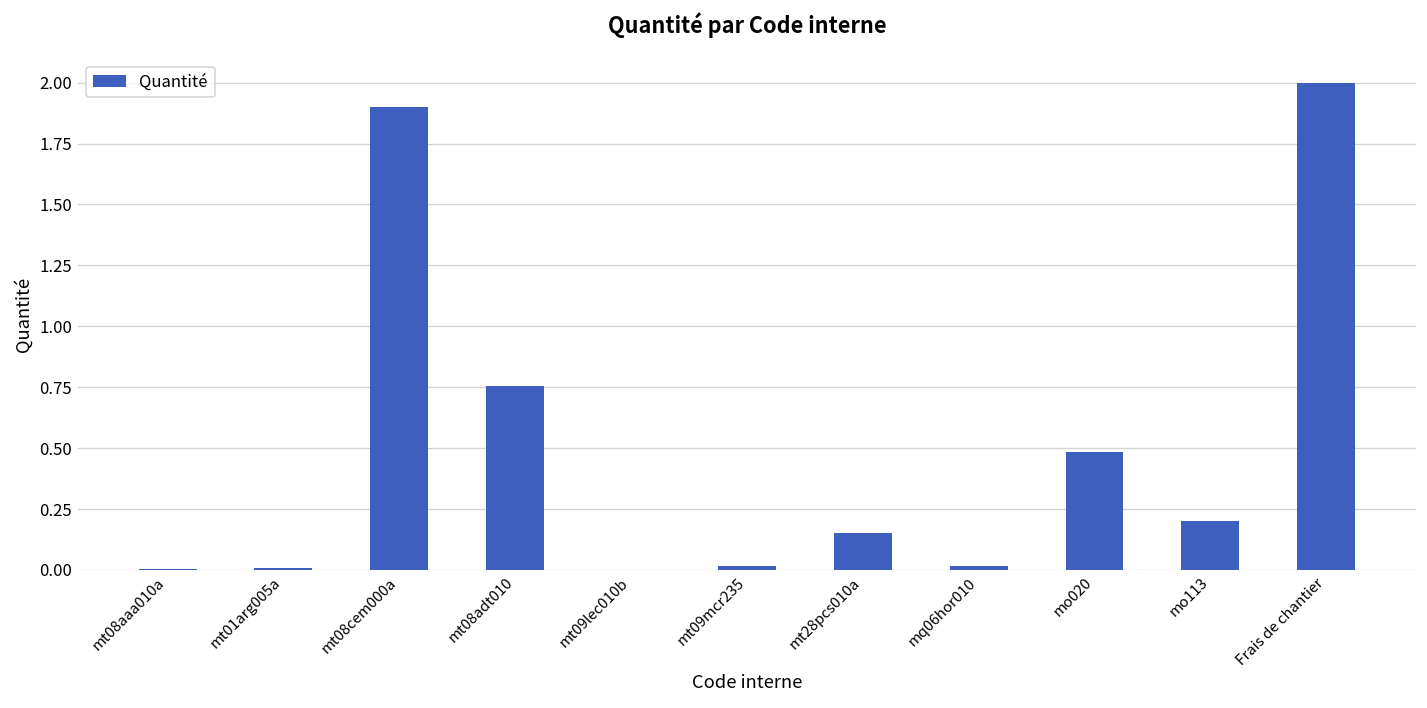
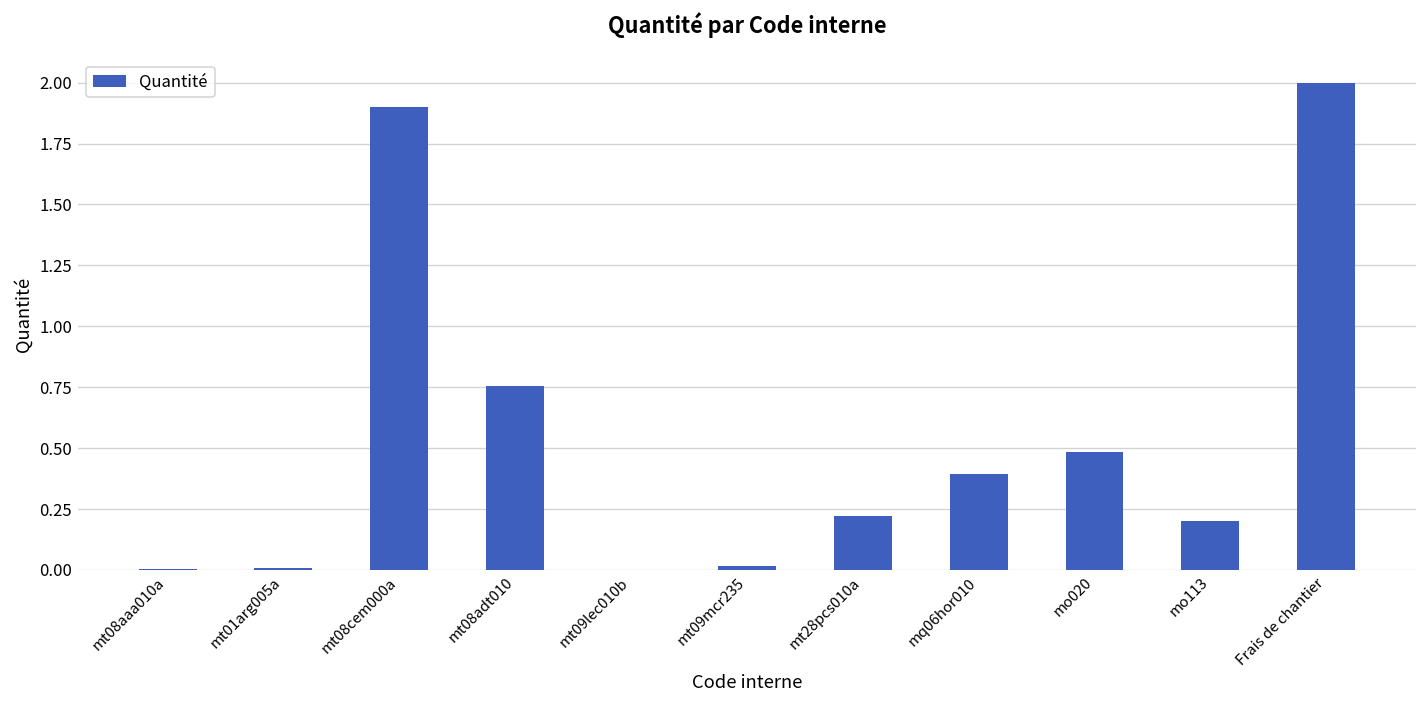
  {
    "mt08cem000a": 1.90,
    "mt08adt010": 0.76,
    "mt09mcr235": 0.02,
-   "mt28pcs010a": 0.15,
-   "mq06hor010": 0.02,
+   "mt28pcs010a": 0.22,
+   "mq06hor010": 0.39,
    "mo020": 0.48,
    "mo113": 0.20,
    "Frais de chantier": 2.00
  }
